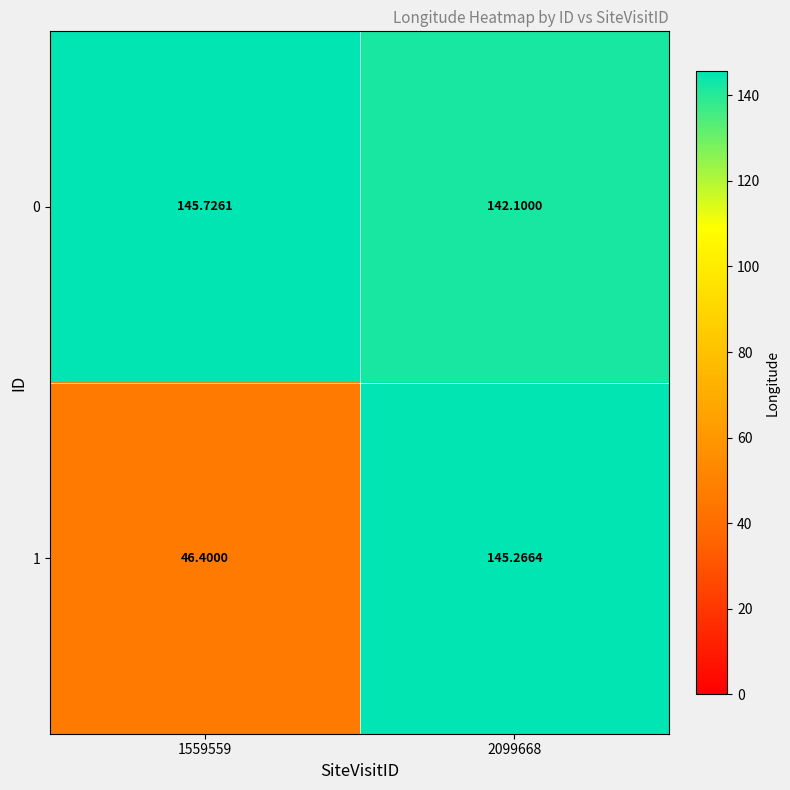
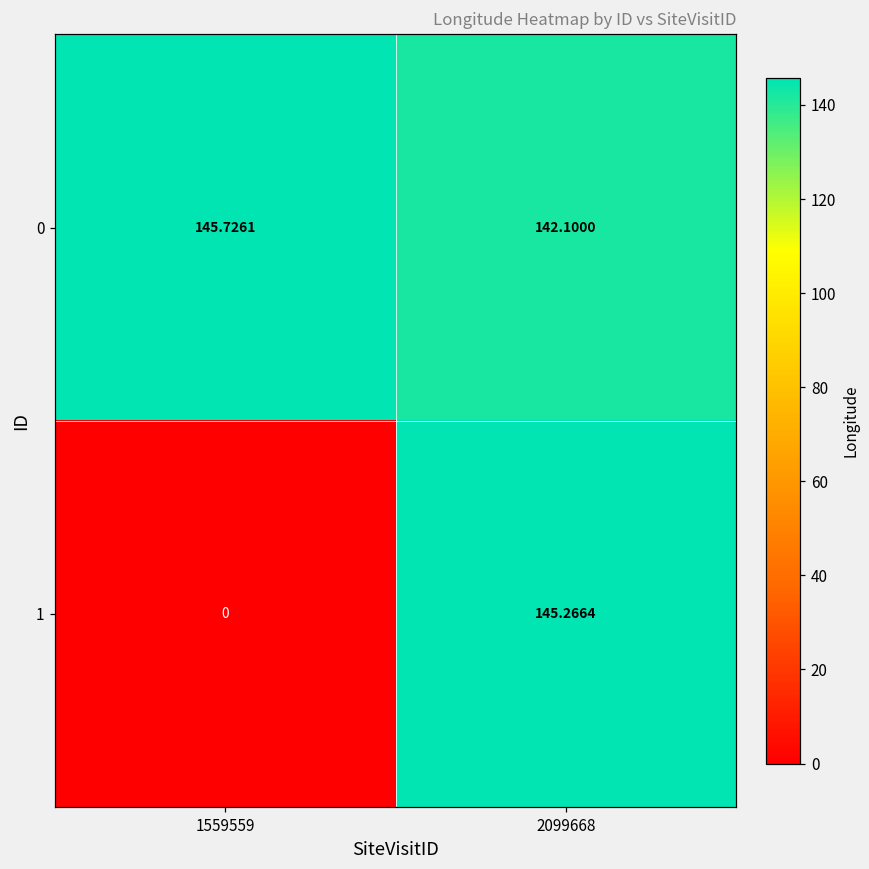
  {
    "0": {
      "1559559": 145.7261,
      "2099668": 142.1000
    },
    "1": {
-     "1559559": 46.4000,
+     "1559559": 0,
      "2099668": 145.2664
    }
  }
